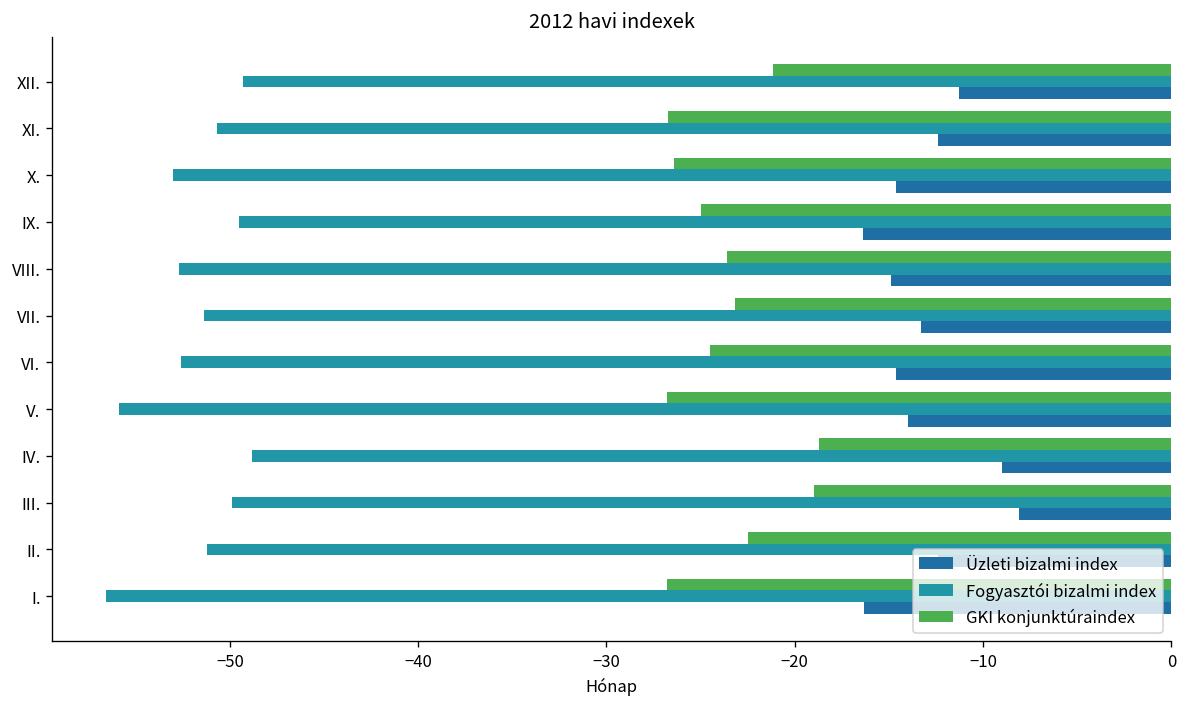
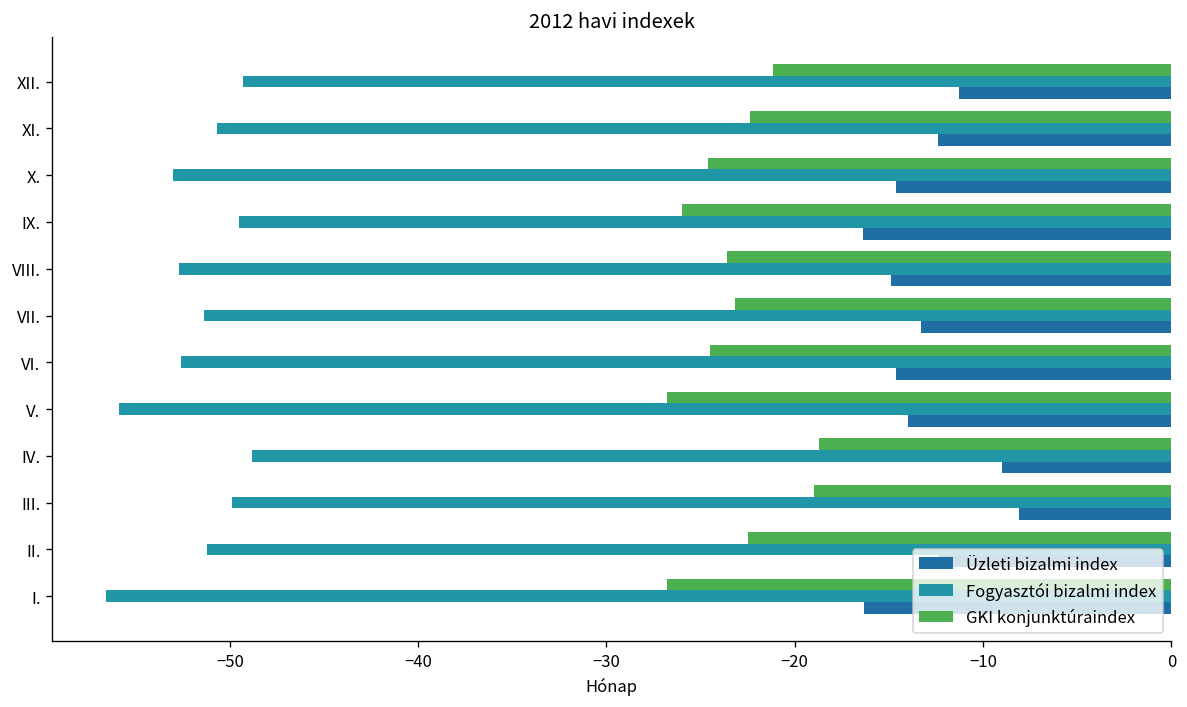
  {
    "GKI konjunktúraindex": {
      "XII.": -21.2,
-     "XI.": -26.7,
-     "X.": -26.4,
-     "IX.": -25,
+     "XI.": -22.4,
+     "X.": -24.6,
+     "IX.": -26,
      "VIII.": -23.6,
      "VII.": -23.2,
      "VI.": -24.5,
      "V.": -26.8,
      "IV.": -18.7,
      "III.": -19.0,
      "II.": -22.5,
      "I.": -26.8
    }
  }
